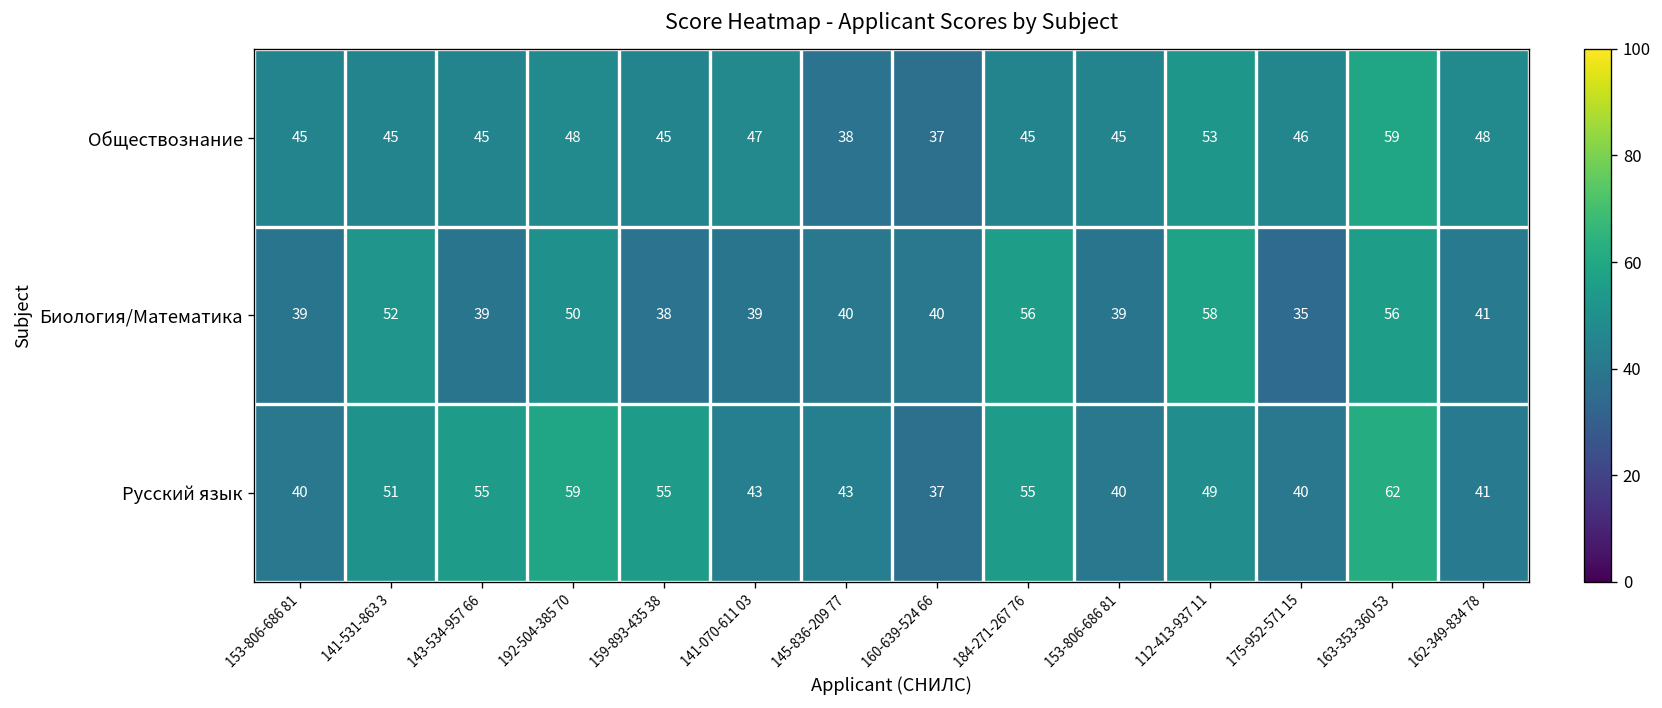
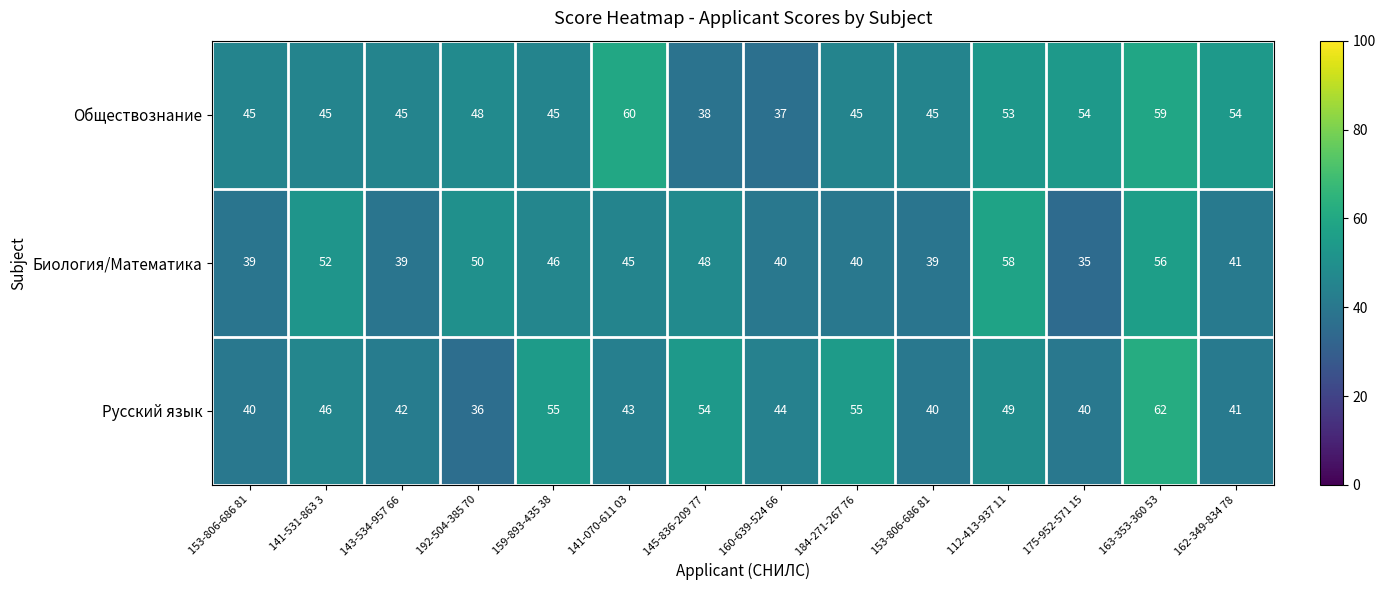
  {
    "Обществознание": {
      "141-531-863 3": 45,
      "143-534-957 66": 45,
      "192-504-385 70": 48,
      "159-893-435 38": 45,
-     "141-070-611 03": 47,
+     "141-070-611 03": 60,
      "145-836-209 77": 38,
      "160-639-524 66": 37,
      "184-271-267 76": 45,
      "112-413-937 11": 53,
-     "175-952-571 15": 46,
+     "175-952-571 15": 54,
      "163-353-360 53": 59,
-     "162-349-834 78": 48
+     "162-349-834 78": 54
    },
    "Биология/Математика": {
      "141-531-863 3": 52,
      "143-534-957 66": 39,
      "192-504-385 70": 50,
-     "159-893-435 38": 38,
-     "141-070-611 03": 39,
-     "145-836-209 77": 40,
+     "159-893-435 38": 46,
+     "141-070-611 03": 45,
+     "145-836-209 77": 48,
      "160-639-524 66": 40,
-     "184-271-267 76": 56,
+     "184-271-267 76": 40,
      "112-413-937 11": 58,
      "175-952-571 15": 35,
      "163-353-360 53": 56,
      "162-349-834 78": 41
    },
    "Русский язык": {
-     "141-531-863 3": 51,
-     "143-534-957 66": 55,
-     "192-504-385 70": 59,
+     "141-531-863 3": 46,
+     "143-534-957 66": 42,
+     "192-504-385 70": 36,
      "159-893-435 38": 55,
      "141-070-611 03": 43,
-     "145-836-209 77": 43,
-     "160-639-524 66": 37,
+     "145-836-209 77": 54,
+     "160-639-524 66": 44,
      "184-271-267 76": 55,
      "112-413-937 11": 49,
      "175-952-571 15": 40,
      "163-353-360 53": 62,
      "162-349-834 78": 41
    }
  }
